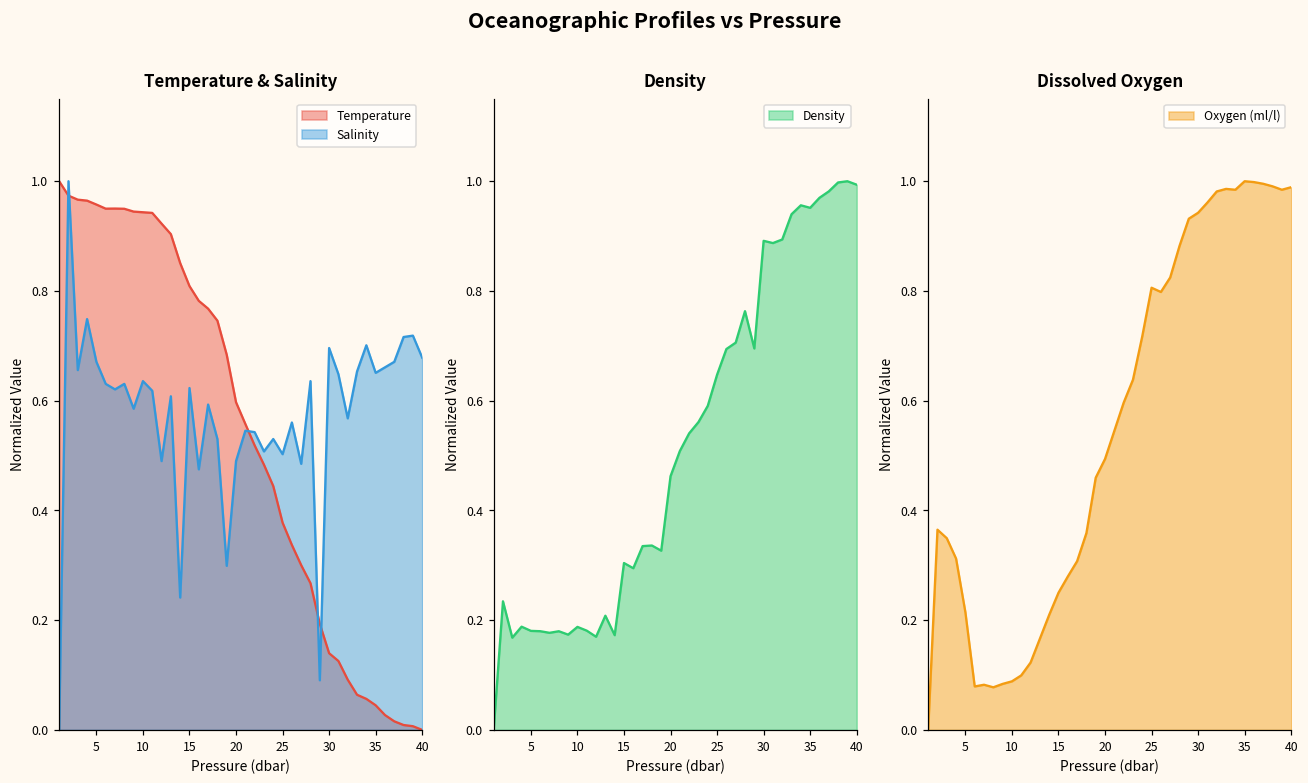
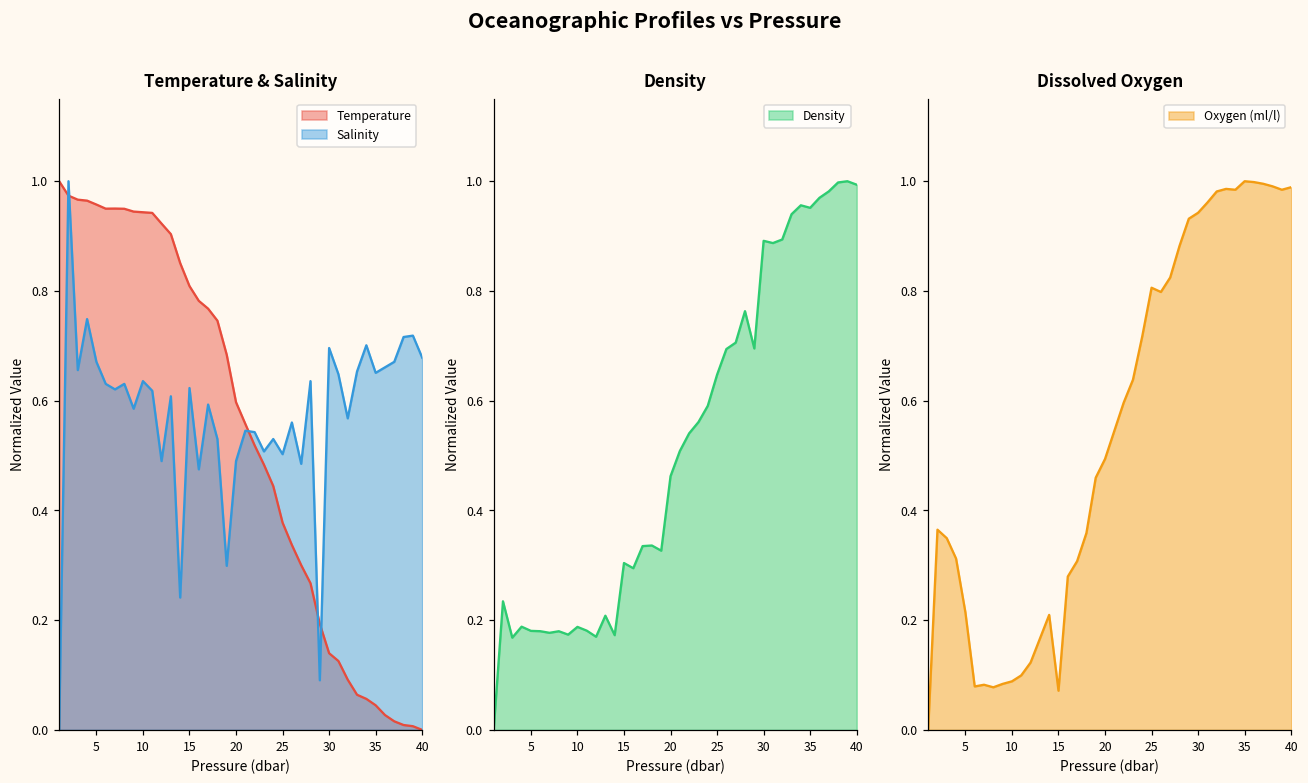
  {
    "Temperature & Salinity": {
      "Temperature": {
        "5": 0.96,
        "10": 0.94,
        "15": 0.81,
        "20": 0.60,
        "25": 0.38,
        "30": 0.14,
        "35": 0.04,
        "40": 0.00
      },
      "Salinity": {
        "5": 0.67,
        "10": 0.64,
        "15": 0.62,
        "20": 0.49,
        "25": 0.50,
        "30": 0.70,
        "35": 0.65,
        "40": 0.68
      }
    },
    "Density": {
      "5": 0.18,
      "10": 0.19,
      "15": 0.30,
      "20": 0.46,
      "25": 0.65,
      "30": 0.89,
      "35": 0.95,
      "40": 0.99
    },
    "Dissolved Oxygen": {
      "5": 0.21,
      "10": 0.09,
-     "15": 0.25,
+     "15": 0.07,
      "20": 0.49,
      "25": 0.81,
      "30": 0.94,
      "35": 1.00,
      "40": 0.99
    }
  }
